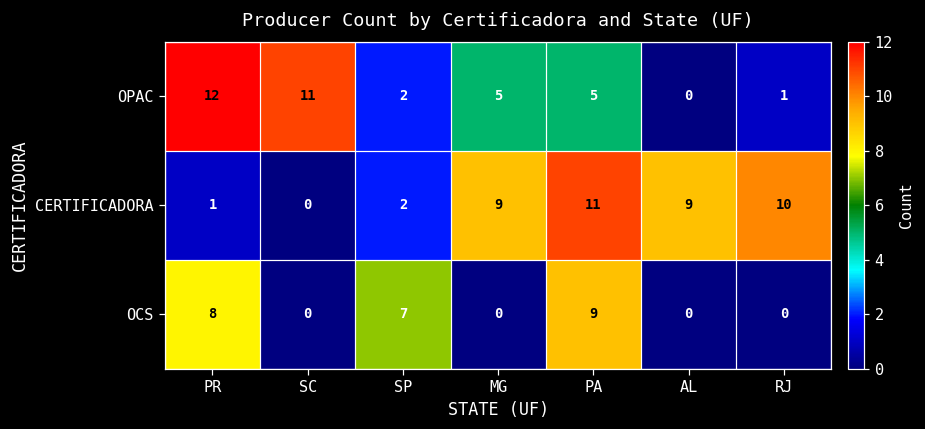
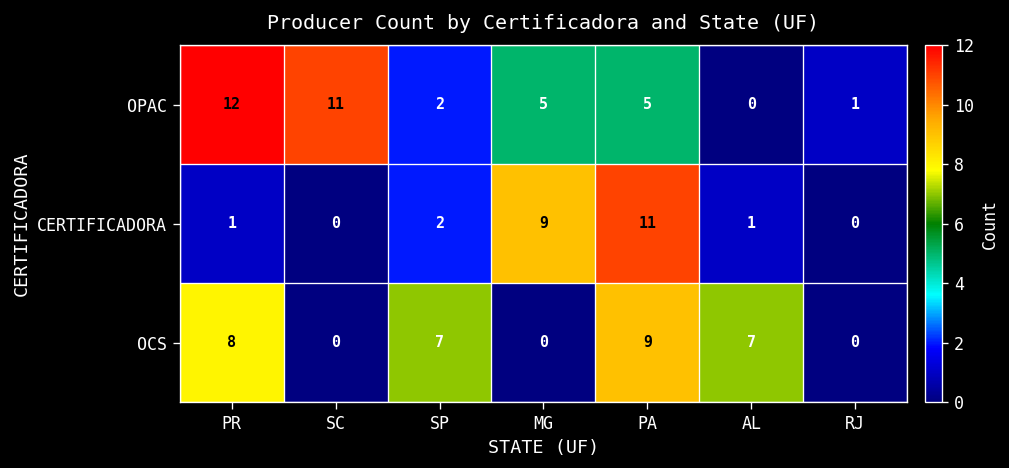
  {
    "OPAC": {
      "PR": 12,
      "SC": 11,
      "SP": 2,
      "MG": 5,
      "PA": 5,
      "AL": 0,
      "RJ": 1
    },
    "CERTIFICADORA": {
      "PR": 1,
      "SC": 0,
      "SP": 2,
      "MG": 9,
      "PA": 11,
-     "AL": 9,
-     "RJ": 10
+     "AL": 1,
+     "RJ": 0
    },
    "OCS": {
      "PR": 8,
      "SC": 0,
      "SP": 7,
      "MG": 0,
      "PA": 9,
-     "AL": 0,
+     "AL": 7,
      "RJ": 0
    }
  }
